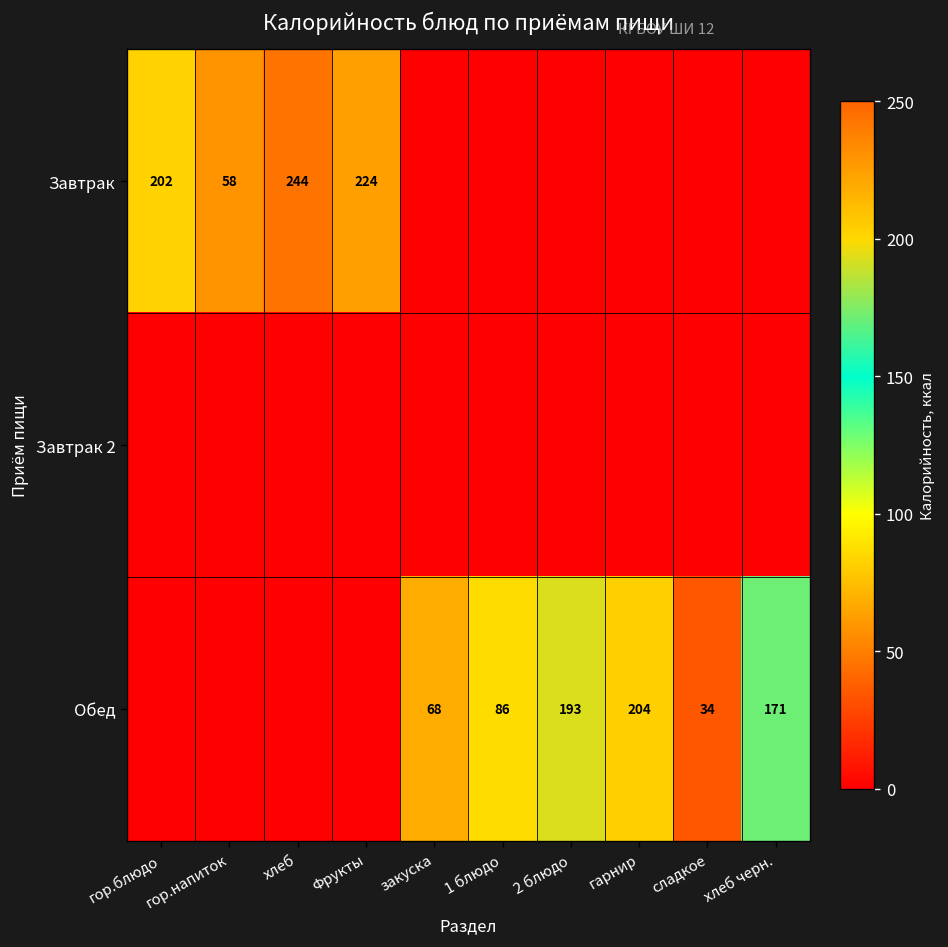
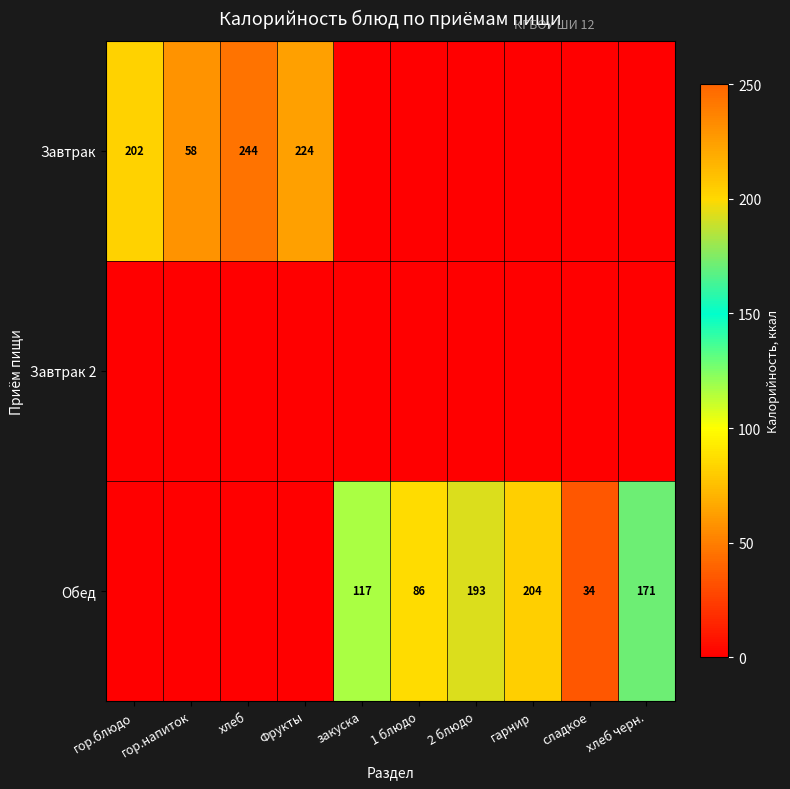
  {
    "Завтрак": {
      "гор.блюдо": 202,
      "гор.напиток": 58,
      "хлеб": 244,
      "Фрукты": 224
    },
    "Обед": {
-     "закуска": 68,
+     "закуска": 117,
      "1 блюдо": 86,
      "2 блюдо": 193,
      "гарнир": 204,
      "сладкое": 34,
      "хлеб черн.": 171
    }
  }
